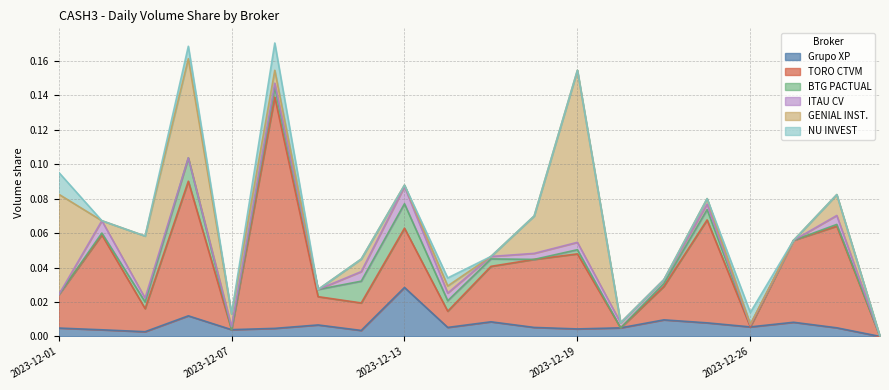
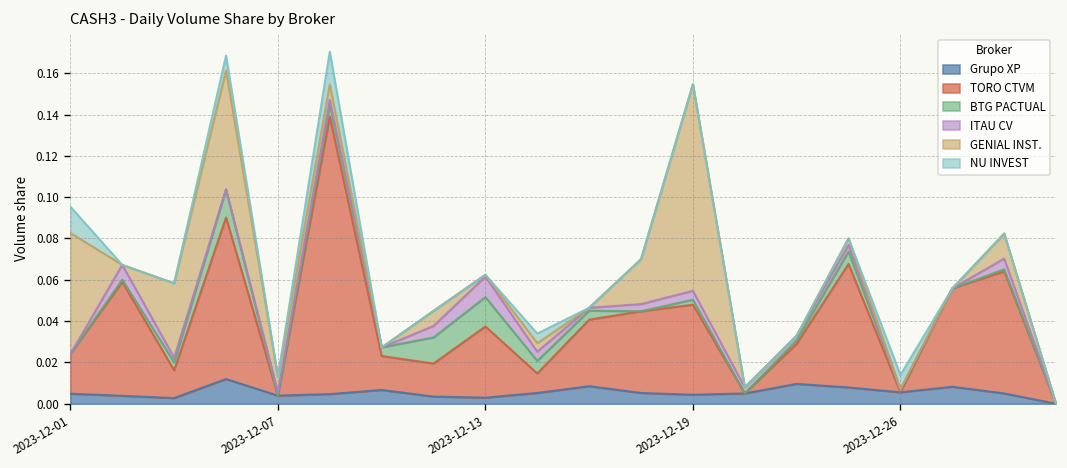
  {
    "Grupo XP": {
      "2023-12-01": 0.005,
-     "2023-12-13": 0.028,
+     "2023-12-13": 0.003,
      "2023-12-19": 0.004
    },
    "TORO CTVM": {
      "2023-12-13": 0.034,
      "2023-12-19": 0.044
    },
    "BTG PACTUAL": {
      "2023-12-13": 0.014,
      "2023-12-19": 0.002
    },
    "ITAU CV": {
      "2023-12-07": 0.002,
      "2023-12-19": 0.004
    },
    "GENIAL INST.": {
      "2023-12-01": 0.059
    },
    "NU INVEST": {
      "2023-12-01": 0.013,
      "2023-12-26": 0.007
    }
  }
